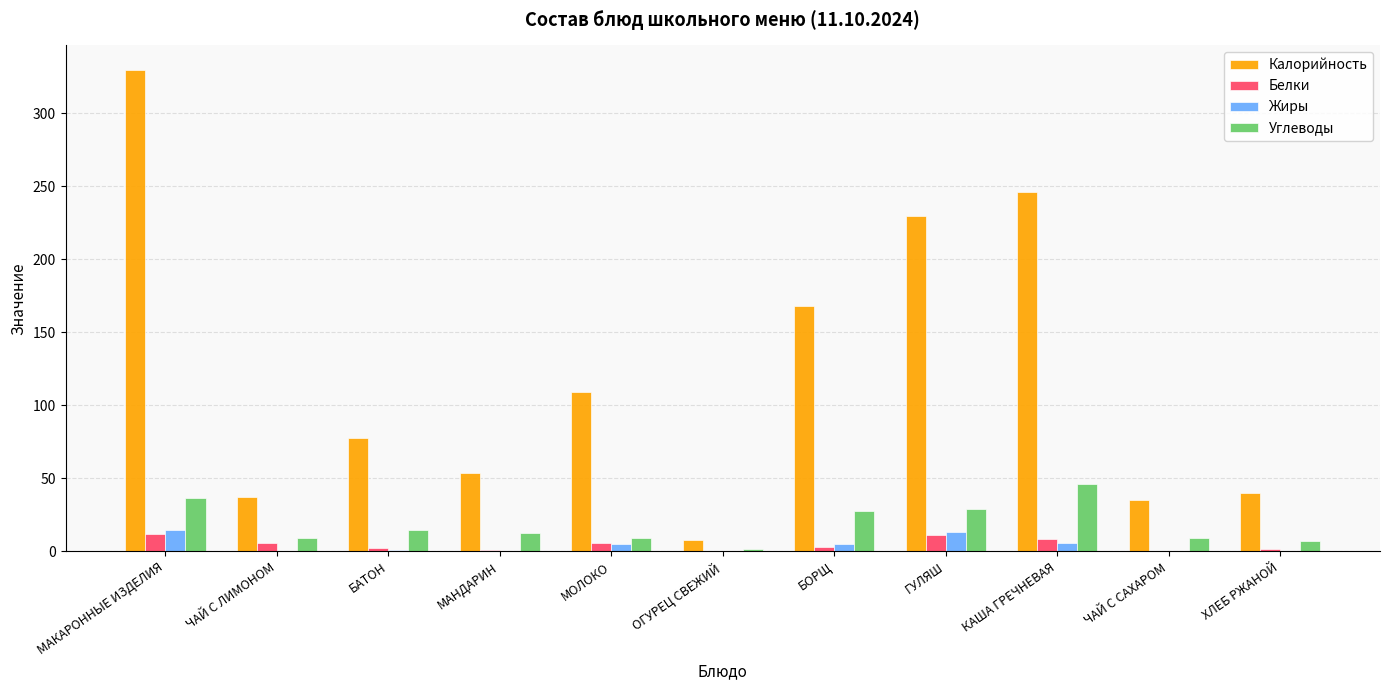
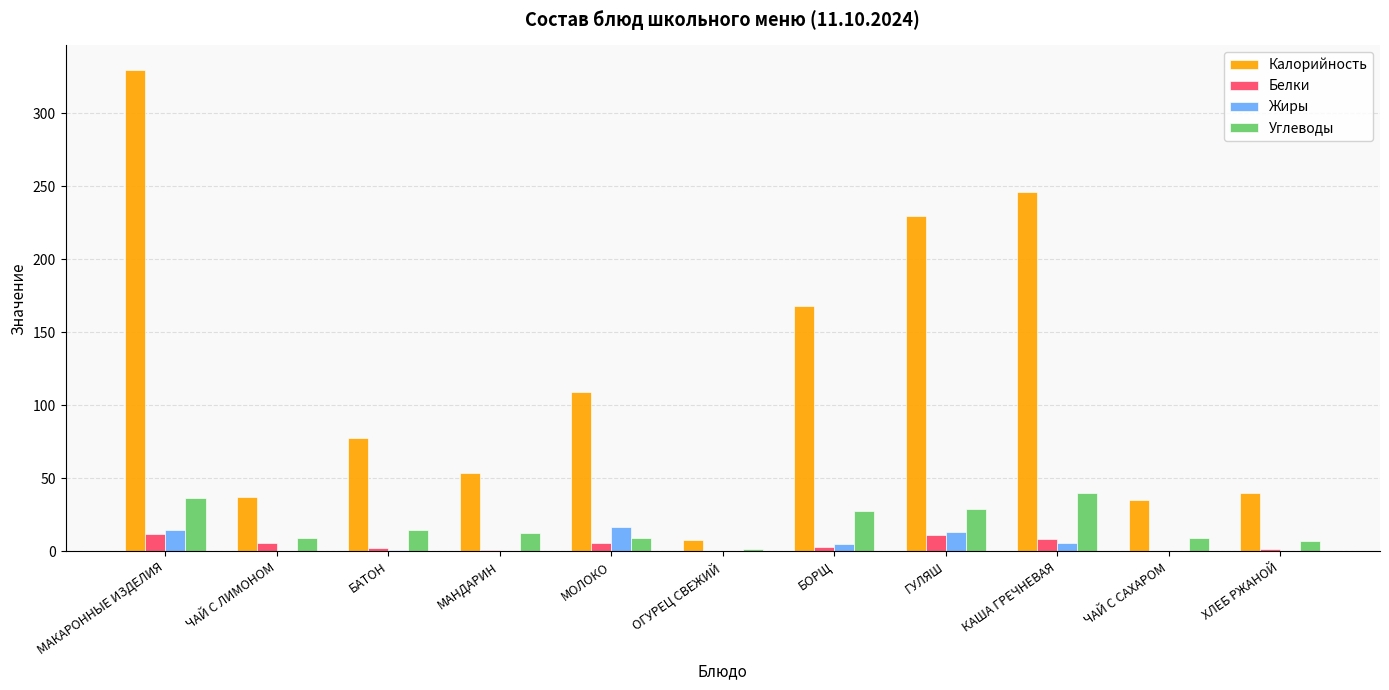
  {
    "Калорийность": {
      "МАКАРОННЫЕ ИЗДЕЛИЯ": 330,
      "ЧАЙ С ЛИМОНОМ": 37,
      "БАТОН": 78,
      "МАНДАРИН": 54,
      "МОЛОКО": 109,
      "ОГУРЕЦ СВЕЖИЙ": 8,
      "БОРЩ": 168,
      "ГУЛЯШ": 230,
      "КАША ГРЕЧНЕВАЯ": 246,
      "ЧАЙ С САХАРОМ": 35,
      "ХЛЕБ РЖАНОЙ": 40
    },
    "Белки": {
      "МАКАРОННЫЕ ИЗДЕЛИЯ": 12,
      "ЧАЙ С ЛИМОНОМ": 6,
      "БАТОН": 2,
      "МОЛОКО": 6,
      "БОРЩ": 3,
      "ГУЛЯШ": 11,
      "КАША ГРЕЧНЕВАЯ": 8
    },
    "Жиры": {
      "МАКАРОННЫЕ ИЗДЕЛИЯ": 15,
      "ЧАЙ С ЛИМОНОМ": 0,
-     "МОЛОКО": 5,
+     "МОЛОКО": 17,
      "ОГУРЕЦ СВЕЖИЙ": 0,
      "БОРЩ": 5,
      "ГУЛЯШ": 13,
      "КАША ГРЕЧНЕВАЯ": 6,
      "ЧАЙ С САХАРОМ": 0
    },
    "Углеводы": {
      "МАКАРОННЫЕ ИЗДЕЛИЯ": 37,
      "ЧАЙ С ЛИМОНОМ": 9,
      "БАТОН": 15,
      "МАНДАРИН": 13,
      "МОЛОКО": 9,
      "ОГУРЕЦ СВЕЖИЙ": 2,
      "БОРЩ": 28,
      "ГУЛЯШ": 29,
-     "КАША ГРЕЧНЕВАЯ": 46,
+     "КАША ГРЕЧНЕВАЯ": 40,
      "ЧАЙ С САХАРОМ": 9,
      "ХЛЕБ РЖАНОЙ": 8
    }
  }
